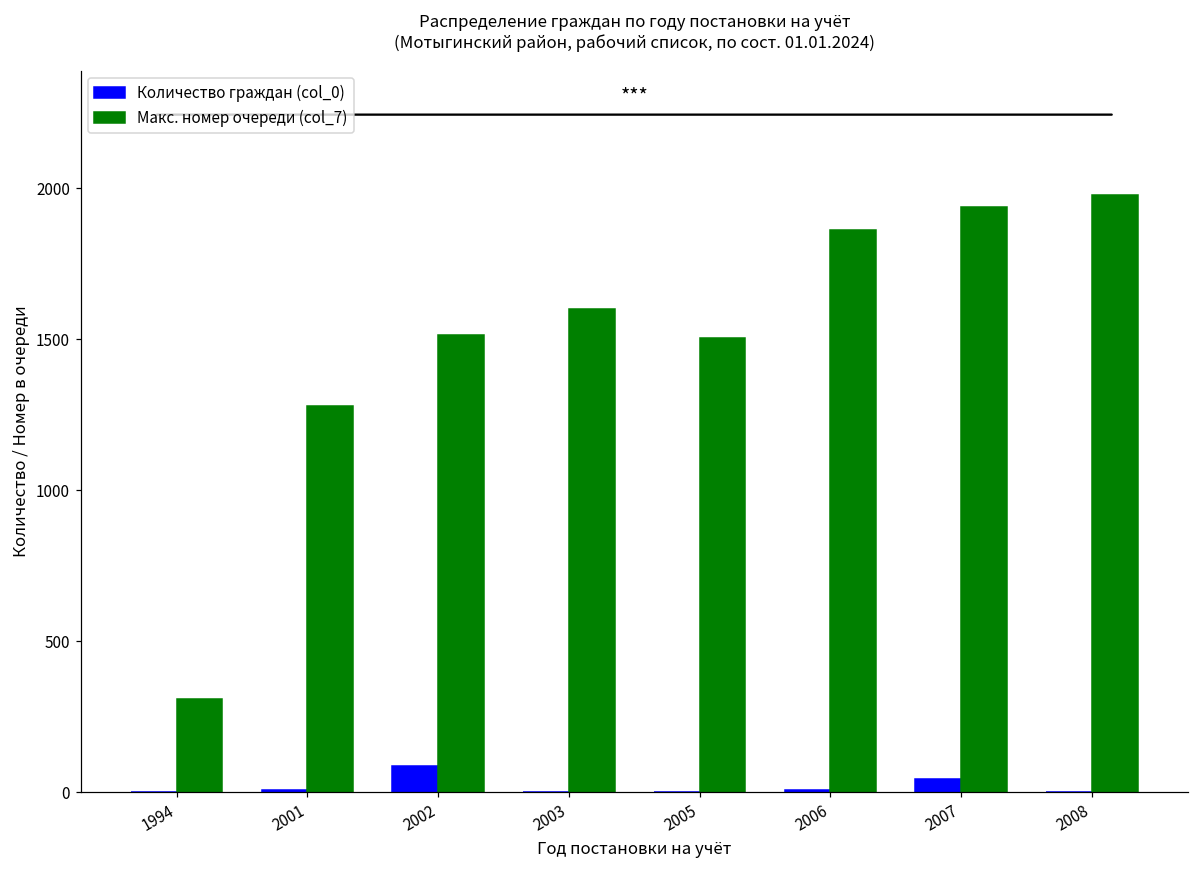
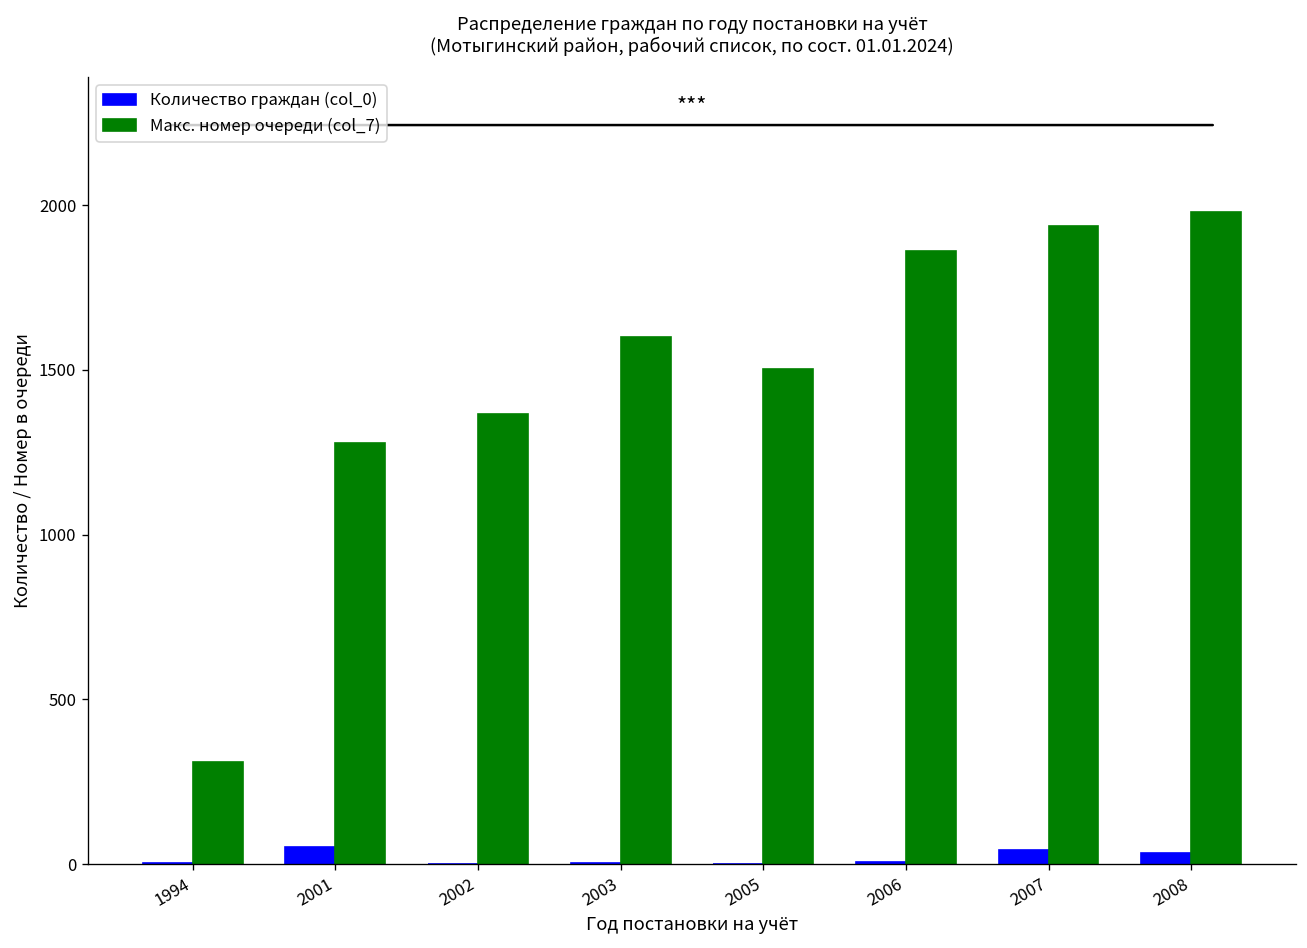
  {
    "Количество граждан (col_0)": {
-     "2001": 10,
-     "2002": 90,
+     "2001": 50,
+     "2002": 0,
      "2007": 40,
-     "2008": 0
+     "2008": 30
    },
    "Макс. номер очереди (col_7)": {
      "1994": 310,
      "2001": 1280,
-     "2002": 1510,
+     "2002": 1370,
      "2003": 1600,
      "2005": 1500,
      "2006": 1860,
      "2007": 1940,
      "2008": 1980
    }
  }
